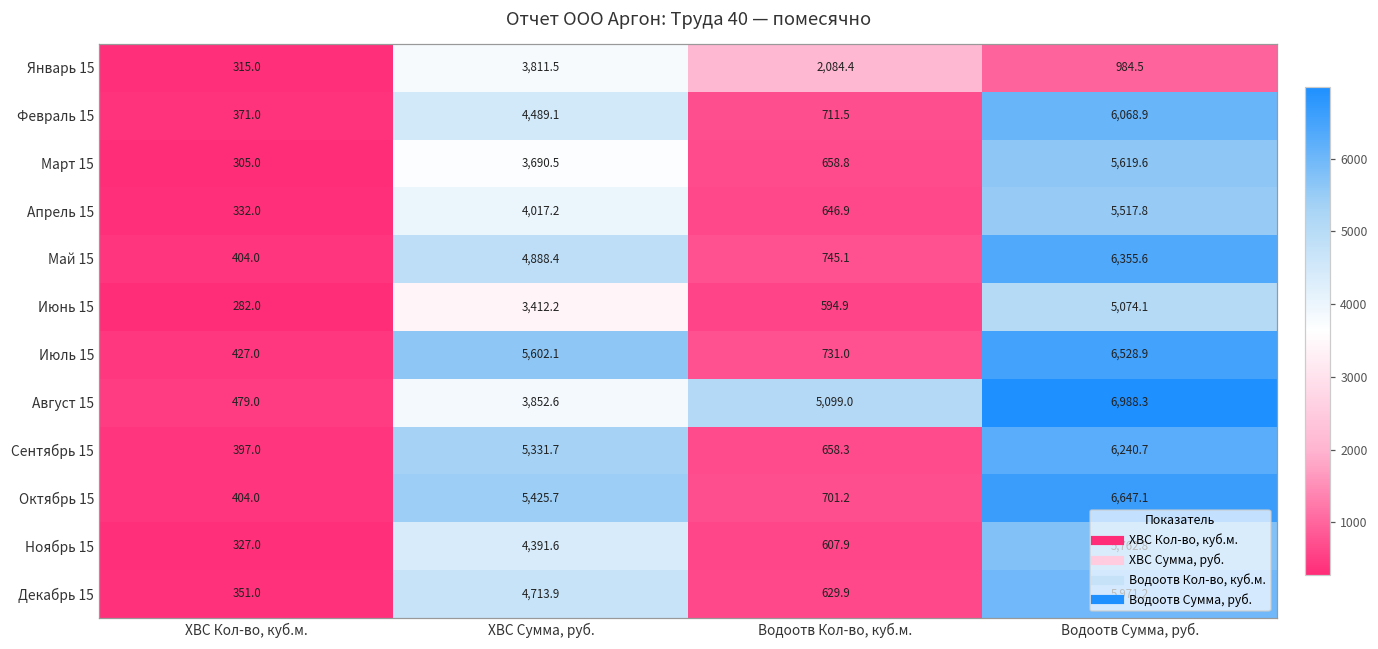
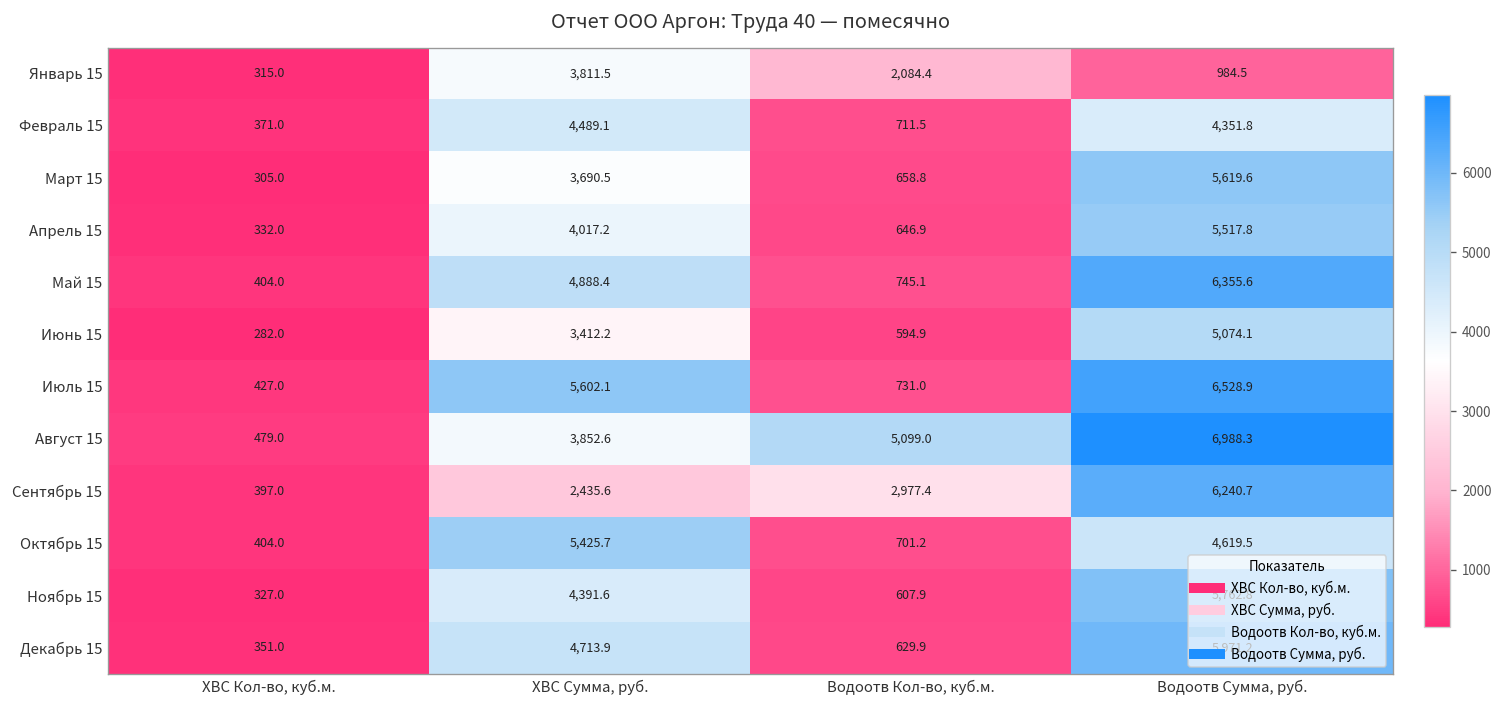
  {
    "Январь 15": {
      "ХВС Кол-во, куб.м.": "315.0",
      "ХВС Сумма, руб.": "3,811.5",
      "Водоотв Кол-во, куб.м.": "2,084.4",
      "Водоотв Сумма, руб.": "984.5"
    },
    "Февраль 15": {
      "ХВС Кол-во, куб.м.": "371.0",
      "ХВС Сумма, руб.": "4,489.1",
      "Водоотв Кол-во, куб.м.": "711.5",
-     "Водоотв Сумма, руб.": "6,068.9"
+     "Водоотв Сумма, руб.": "4,351.8"
    },
    "Март 15": {
      "ХВС Кол-во, куб.м.": "305.0",
      "ХВС Сумма, руб.": "3,690.5",
      "Водоотв Кол-во, куб.м.": "658.8",
      "Водоотв Сумма, руб.": "5,619.6"
    },
    "Апрель 15": {
      "ХВС Кол-во, куб.м.": "332.0",
      "ХВС Сумма, руб.": "4,017.2",
      "Водоотв Кол-во, куб.м.": "646.9",
      "Водоотв Сумма, руб.": "5,517.8"
    },
    "Май 15": {
      "ХВС Кол-во, куб.м.": "404.0",
      "ХВС Сумма, руб.": "4,888.4",
      "Водоотв Кол-во, куб.м.": "745.1",
      "Водоотв Сумма, руб.": "6,355.6"
    },
    "Июнь 15": {
      "ХВС Кол-во, куб.м.": "282.0",
      "ХВС Сумма, руб.": "3,412.2",
      "Водоотв Кол-во, куб.м.": "594.9",
      "Водоотв Сумма, руб.": "5,074.1"
    },
    "Июль 15": {
      "ХВС Кол-во, куб.м.": "427.0",
      "ХВС Сумма, руб.": "5,602.1",
      "Водоотв Кол-во, куб.м.": "731.0",
      "Водоотв Сумма, руб.": "6,528.9"
    },
    "Август 15": {
      "ХВС Кол-во, куб.м.": "479.0",
      "ХВС Сумма, руб.": "3,852.6",
      "Водоотв Кол-во, куб.м.": "5,099.0",
      "Водоотв Сумма, руб.": "6,988.3"
    },
    "Сентябрь 15": {
      "ХВС Кол-во, куб.м.": "397.0",
-     "ХВС Сумма, руб.": "5,331.7",
-     "Водоотв Кол-во, куб.м.": "658.3",
+     "ХВС Сумма, руб.": "2,435.6",
+     "Водоотв Кол-во, куб.м.": "2,977.4",
      "Водоотв Сумма, руб.": "6,240.7"
    },
    "Октябрь 15": {
      "ХВС Кол-во, куб.м.": "404.0",
      "ХВС Сумма, руб.": "5,425.7",
      "Водоотв Кол-во, куб.м.": "701.2",
-     "Водоотв Сумма, руб.": "6,647.1"
+     "Водоотв Сумма, руб.": "4,619.5"
    },
    "Ноябрь 15": {
      "ХВС Кол-во, куб.м.": "327.0",
      "ХВС Сумма, руб.": "4,391.6",
      "Водоотв Кол-во, куб.м.": "607.9"
    },
    "Декабрь 15": {
      "ХВС Кол-во, куб.м.": "351.0",
      "ХВС Сумма, руб.": "4,713.9",
      "Водоотв Кол-во, куб.м.": "629.9"
    }
  }
